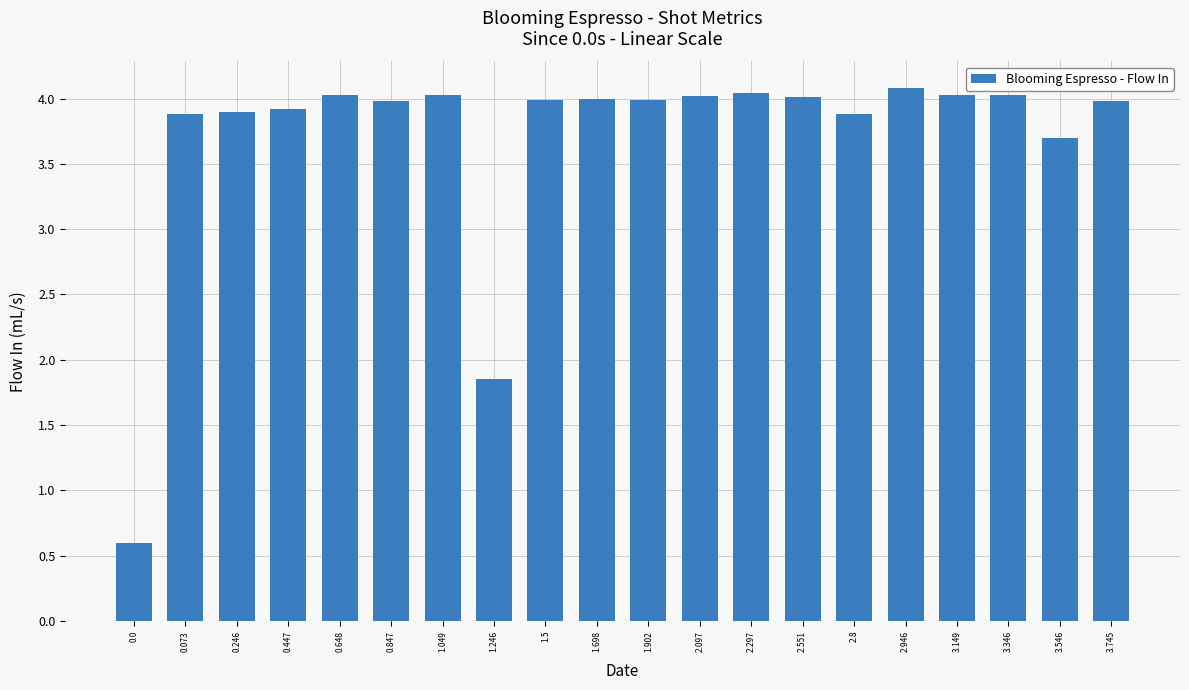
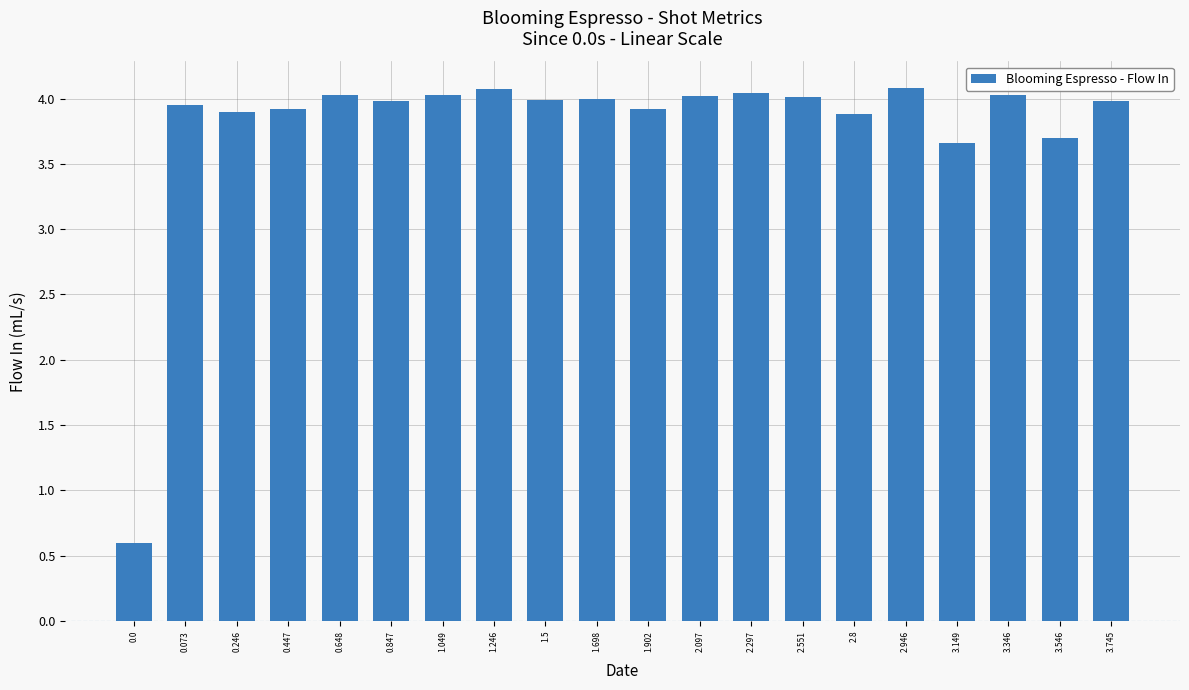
  {
    "0.0": 0.60,
-   "0.073": 3.88,
+   "0.073": 3.95,
    "0.246": 3.90,
    "0.447": 3.92,
    "0.648": 4.03,
    "0.847": 3.98,
    "1.049": 4.03,
-   "1.246": 1.85,
+   "1.246": 4.07,
    "1.5": 3.99,
    "1.698": 4.00,
-   "1.902": 3.99,
+   "1.902": 3.92,
    "2.097": 4.02,
    "2.297": 4.04,
    "2.551": 4.01,
    "2.8": 3.88,
    "2.946": 4.08,
-   "3.149": 4.03,
+   "3.149": 3.66,
    "3.346": 4.03,
    "3.546": 3.70,
    "3.745": 3.98
  }
